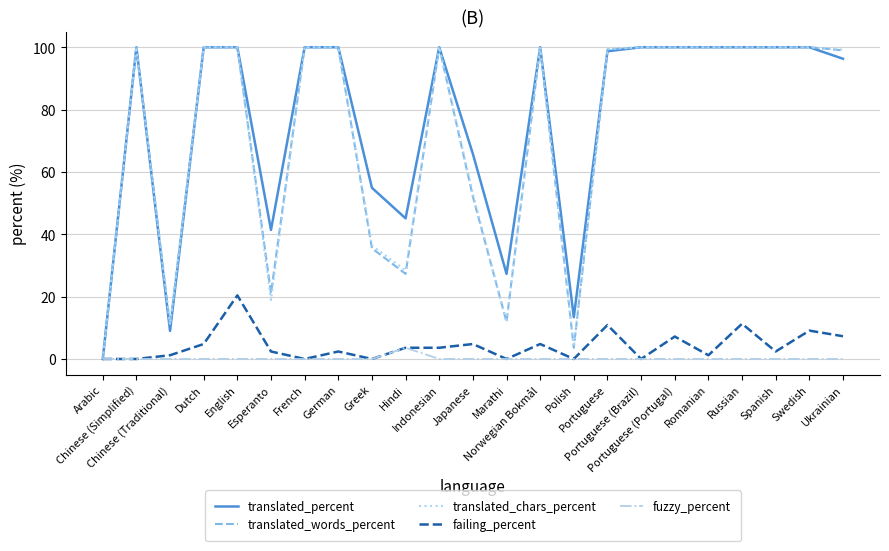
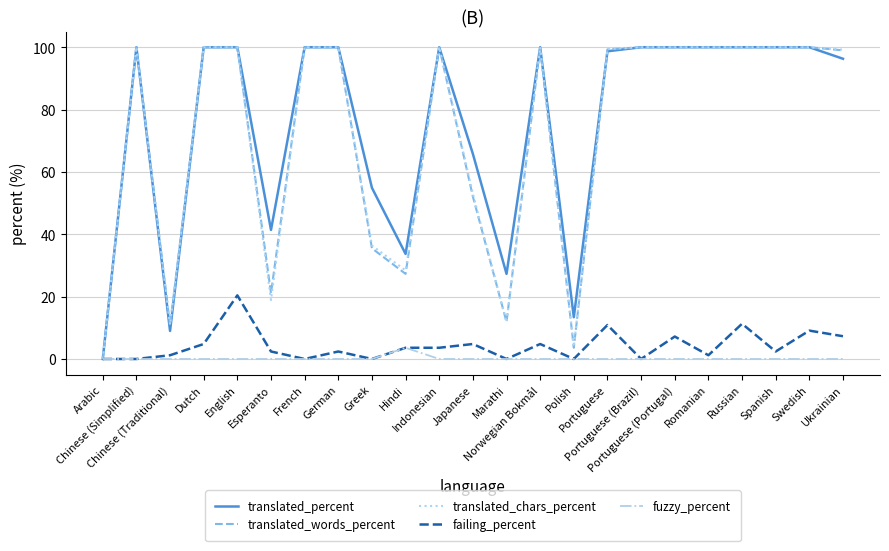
  {
    "translated_percent": {
      "Chinese (Traditional)": 9,
      "Esperanto": 41,
      "Greek": 55,
-     "Hindi": 45,
+     "Hindi": 34,
      "Japanese": 66,
      "Marathi": 27,
      "Polish": 13,
      "Ukrainian": 96
    },
    "failing_percent": {
      "Chinese (Traditional)": 1,
      "Dutch": 5,
      "English": 20,
      "Esperanto": 2,
      "German": 2,
      "Indonesian": 4,
      "Japanese": 5,
      "Norwegian Bokmål": 5,
      "Portuguese": 11,
      "Portuguese (Portugal)": 7,
      "Romanian": 1,
      "Russian": 11,
      "Spanish": 2,
      "Swedish": 9,
      "Ukrainian": 7
    }
  }
